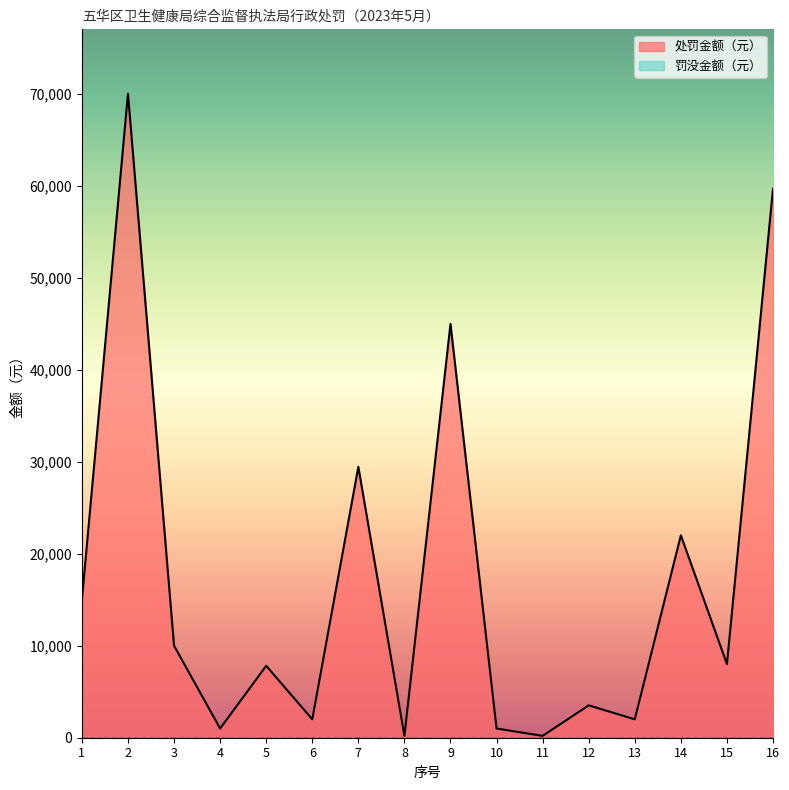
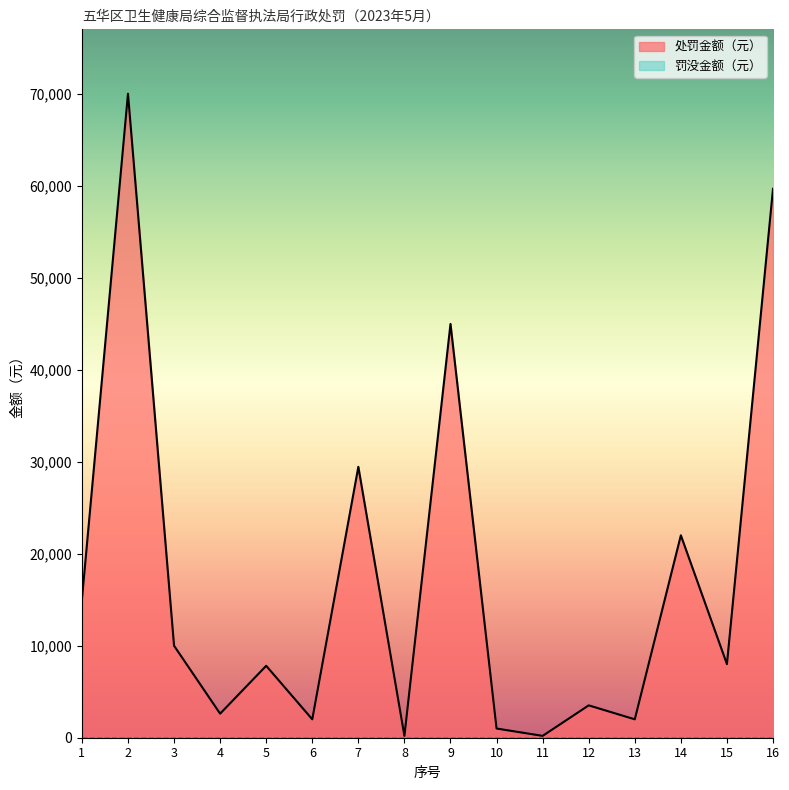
  {
    "处罚金额（元）": {
      "1": "15,000",
      "2": "70,000",
      "3": "10,000",
-     "4": "1,000",
+     "4": "3,000",
      "5": "8,000",
      "6": "2,000",
      "7": "29,000",
      "9": "45,000",
      "10": "1,000",
      "12": "4,000",
      "13": "2,000",
      "14": "22,000",
      "15": "8,000",
      "16": "60,000"
    },
    "罚没金额（元）": {
      "1": "0",
      "2": "0",
      "3": "0",
      "4": "0",
      "5": "0",
      "6": "0",
      "7": "0",
      "9": "0",
      "10": "0",
      "12": "0",
      "13": "0",
      "14": "0",
      "15": "0",
      "16": "0"
    }
  }
